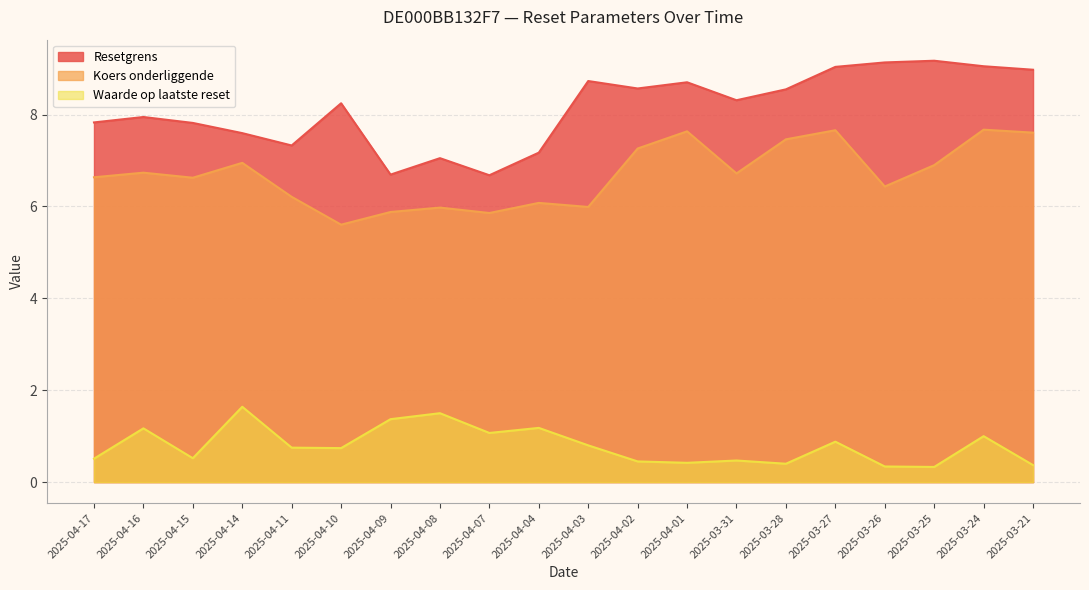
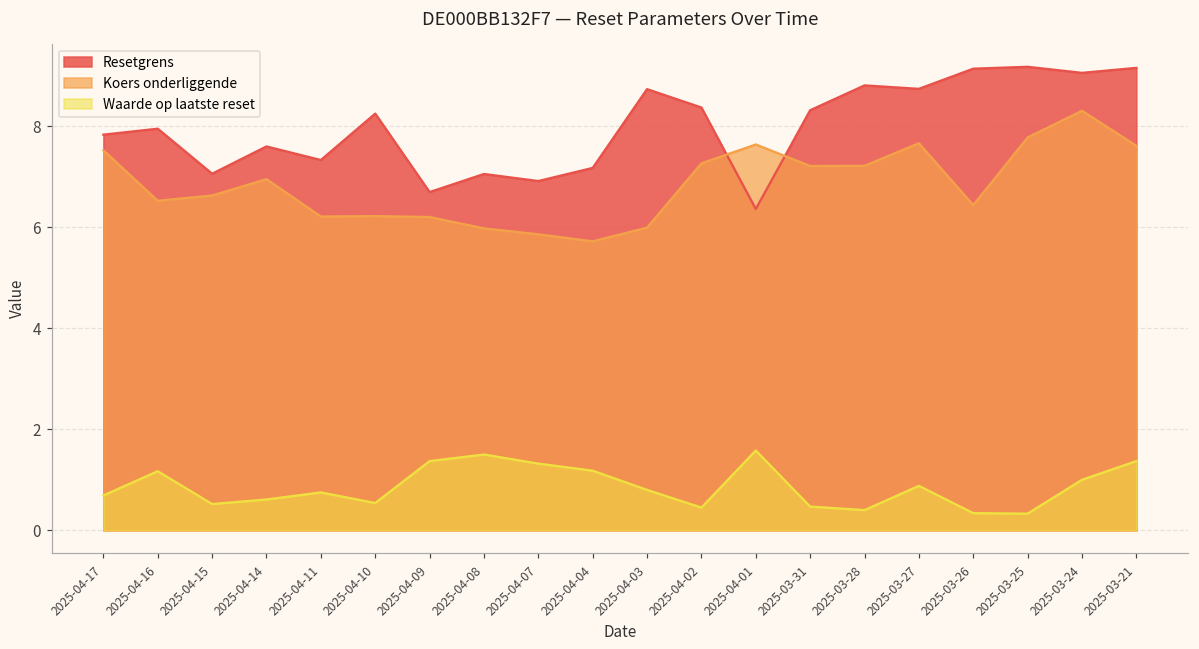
  {
    "Resetgrens": {
      "2025-04-17": 7.8,
      "2025-04-16": 7.9,
-     "2025-04-15": 7.8,
+     "2025-04-15": 7.1,
      "2025-04-14": 7.6,
      "2025-04-11": 7.3,
      "2025-04-10": 8.2,
      "2025-04-09": 6.7,
      "2025-04-08": 7.1,
-     "2025-04-07": 6.7,
+     "2025-04-07": 6.9,
      "2025-04-04": 7.2,
      "2025-04-03": 8.7,
-     "2025-04-02": 8.6,
-     "2025-04-01": 8.7,
+     "2025-04-02": 8.4,
+     "2025-04-01": 6.4,
      "2025-03-31": 8.3,
-     "2025-03-28": 8.6,
-     "2025-03-27": 9.0,
+     "2025-03-28": 8.8,
+     "2025-03-27": 8.7,
      "2025-03-26": 9.1,
      "2025-03-25": 9.2,
      "2025-03-24": 9.1,
-     "2025-03-21": 9.0
+     "2025-03-21": 9.2
    },
    "Koers onderliggende": {
-     "2025-04-17": 6.6,
-     "2025-04-16": 6.7,
+     "2025-04-17": 7.5,
+     "2025-04-16": 6.5,
      "2025-04-15": 6.6,
      "2025-04-14": 7.0,
      "2025-04-11": 6.2,
-     "2025-04-10": 5.6,
-     "2025-04-09": 5.9,
+     "2025-04-10": 6.2,
+     "2025-04-09": 6.2,
      "2025-04-08": 6.0,
      "2025-04-07": 5.9,
-     "2025-04-04": 6.1,
+     "2025-04-04": 5.7,
      "2025-04-03": 6.0,
      "2025-04-02": 7.3,
      "2025-04-01": 7.6,
-     "2025-03-31": 6.7,
-     "2025-03-28": 7.5,
+     "2025-03-31": 7.2,
+     "2025-03-28": 7.2,
      "2025-03-27": 7.7,
      "2025-03-26": 6.4,
-     "2025-03-25": 6.9,
-     "2025-03-24": 7.7,
+     "2025-03-25": 7.8,
+     "2025-03-24": 8.3,
      "2025-03-21": 7.6
    },
    "Waarde op laatste reset": {
-     "2025-04-17": 0.5,
+     "2025-04-17": 0.7,
      "2025-04-16": 1.2,
      "2025-04-15": 0.5,
-     "2025-04-14": 1.6,
+     "2025-04-14": 0.6,
      "2025-04-11": 0.8,
-     "2025-04-10": 0.7,
+     "2025-04-10": 0.5,
      "2025-04-09": 1.4,
      "2025-04-08": 1.5,
-     "2025-04-07": 1.1,
+     "2025-04-07": 1.3,
      "2025-04-04": 1.2,
      "2025-04-03": 0.8,
      "2025-04-02": 0.5,
-     "2025-04-01": 0.4,
+     "2025-04-01": 1.6,
      "2025-03-31": 0.5,
      "2025-03-28": 0.4,
      "2025-03-27": 0.9,
      "2025-03-26": 0.3,
      "2025-03-25": 0.3,
      "2025-03-24": 1.0,
-     "2025-03-21": 0.4
+     "2025-03-21": 1.4
    }
  }
